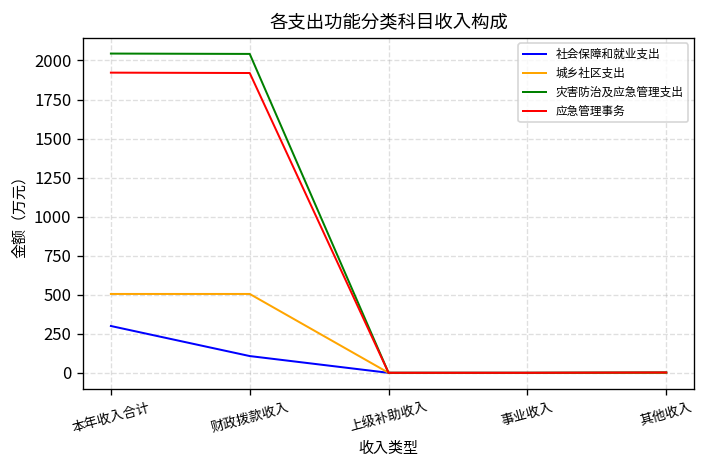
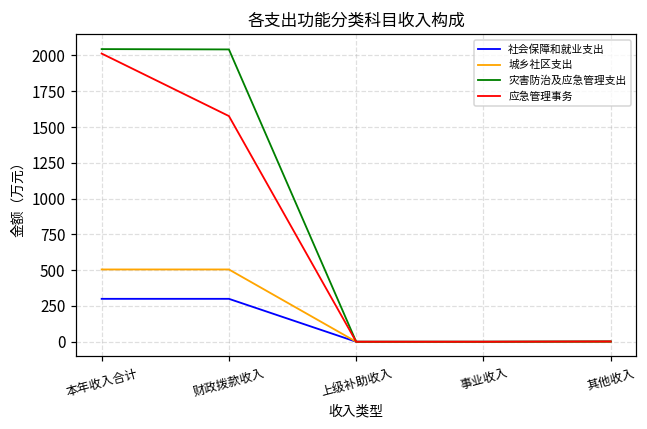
  {
    "社会保障和就业支出": {
      "本年收入合计": 300,
-     "财政拨款收入": 110
+     "财政拨款收入": 300
    },
    "城乡社区支出": {
      "本年收入合计": 510,
      "财政拨款收入": 510
    },
    "灾害防治及应急管理支出": {
      "本年收入合计": 2040,
      "财政拨款收入": 2040
    },
    "应急管理事务": {
-     "本年收入合计": 1920,
-     "财政拨款收入": 1920
+     "本年收入合计": 2010,
+     "财政拨款收入": 1580
    }
  }
